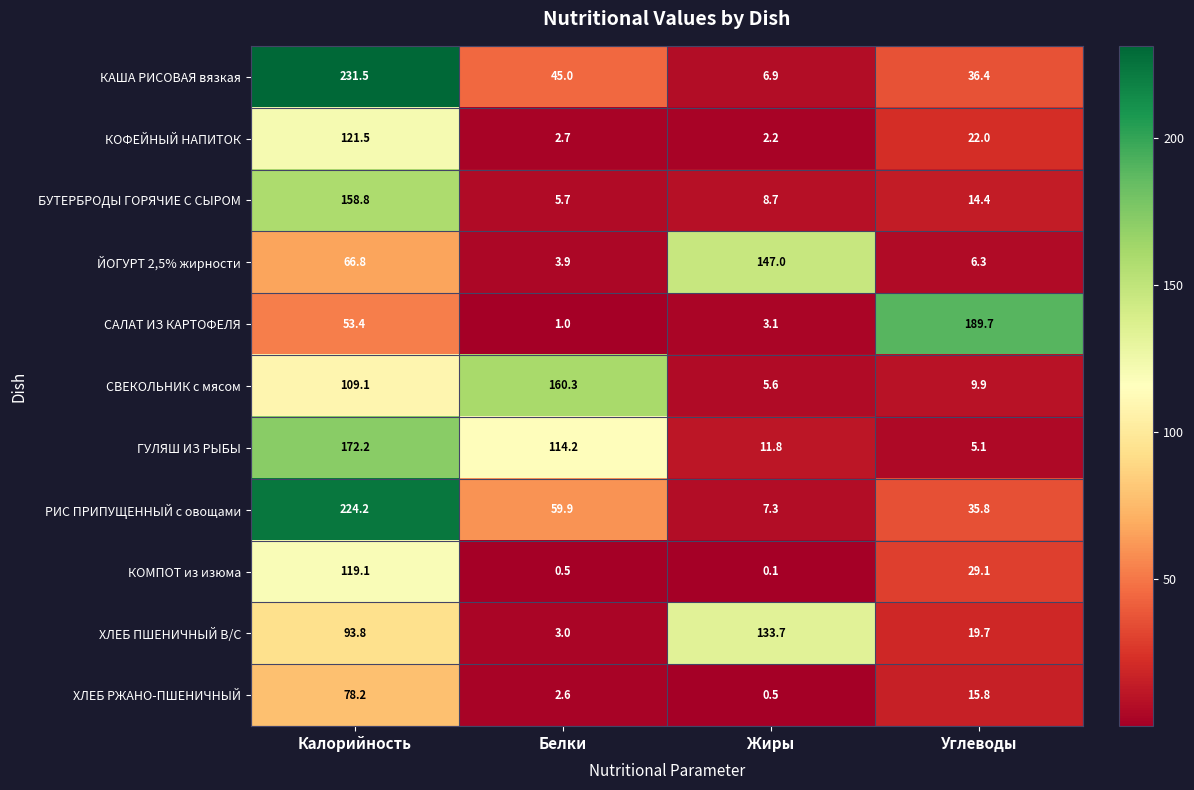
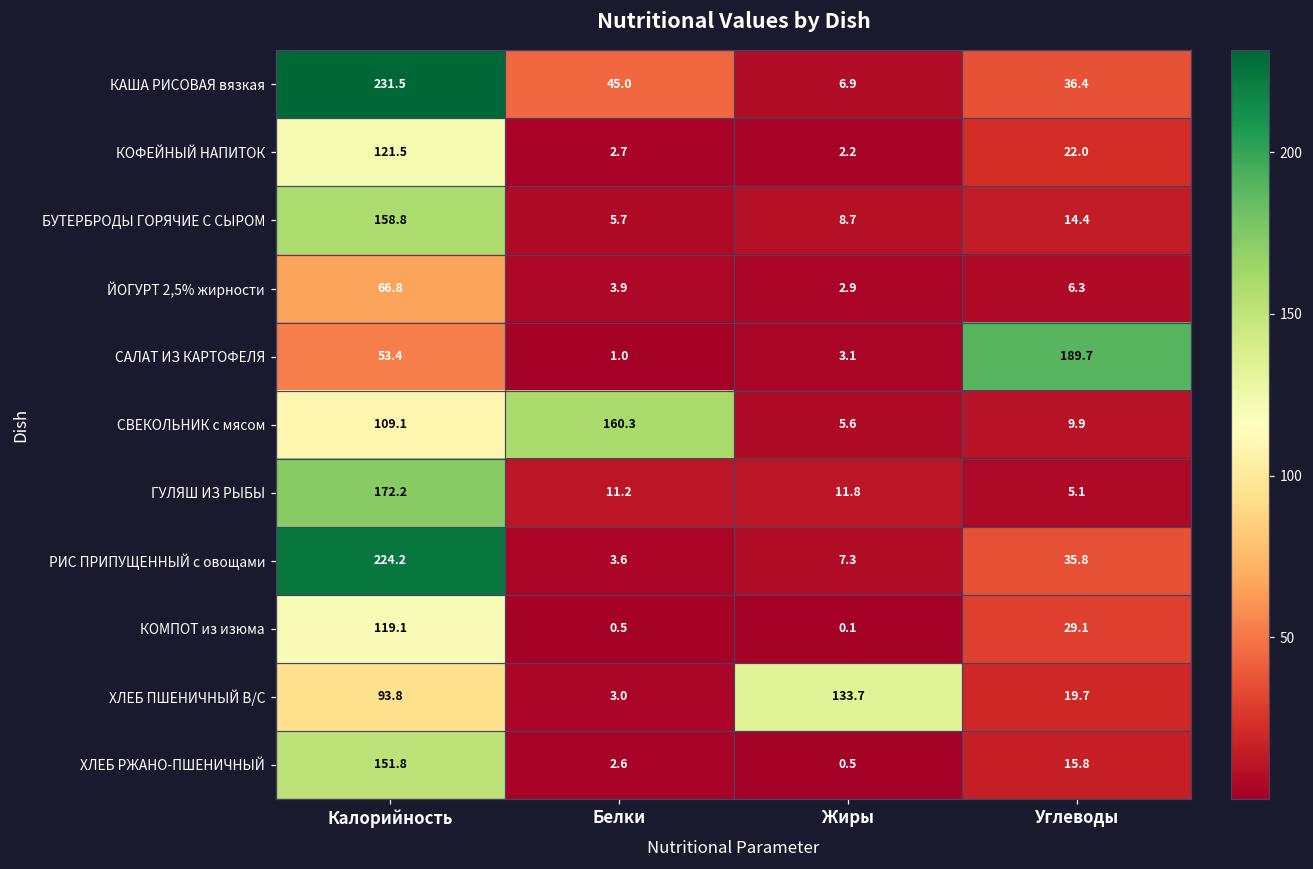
  {
    "КАША РИСОВАЯ вязкая": {
      "Калорийность": 231.5,
      "Белки": 45.0,
      "Жиры": 6.9,
      "Углеводы": 36.4
    },
    "КОФЕЙНЫЙ НАПИТОК": {
      "Калорийность": 121.5,
      "Белки": 2.7,
      "Жиры": 2.2,
      "Углеводы": 22.0
    },
    "БУТЕРБРОДЫ ГОРЯЧИЕ С СЫРОМ": {
      "Калорийность": 158.8,
      "Белки": 5.7,
      "Жиры": 8.7,
      "Углеводы": 14.4
    },
    "ЙОГУРТ 2,5% жирности": {
      "Калорийность": 66.8,
      "Белки": 3.9,
-     "Жиры": 147.0,
+     "Жиры": 2.9,
      "Углеводы": 6.3
    },
    "САЛАТ ИЗ КАРТОФЕЛЯ": {
      "Калорийность": 53.4,
      "Белки": 1.0,
      "Жиры": 3.1,
      "Углеводы": 189.7
    },
    "СВЕКОЛЬНИК с мясом": {
      "Калорийность": 109.1,
      "Белки": 160.3,
      "Жиры": 5.6,
      "Углеводы": 9.9
    },
    "ГУЛЯШ ИЗ РЫБЫ": {
      "Калорийность": 172.2,
-     "Белки": 114.2,
+     "Белки": 11.2,
      "Жиры": 11.8,
      "Углеводы": 5.1
    },
    "РИС ПРИПУЩЕННЫЙ с овощами": {
      "Калорийность": 224.2,
-     "Белки": 59.9,
+     "Белки": 3.6,
      "Жиры": 7.3,
      "Углеводы": 35.8
    },
    "КОМПОТ из изюма": {
      "Калорийность": 119.1,
      "Белки": 0.5,
      "Жиры": 0.1,
      "Углеводы": 29.1
    },
    "ХЛЕБ ПШЕНИЧНЫЙ В/С": {
      "Калорийность": 93.8,
      "Белки": 3.0,
      "Жиры": 133.7,
      "Углеводы": 19.7
    },
    "ХЛЕБ РЖАНО-ПШЕНИЧНЫЙ": {
-     "Калорийность": 78.2,
+     "Калорийность": 151.8,
      "Белки": 2.6,
      "Жиры": 0.5,
      "Углеводы": 15.8
    }
  }
